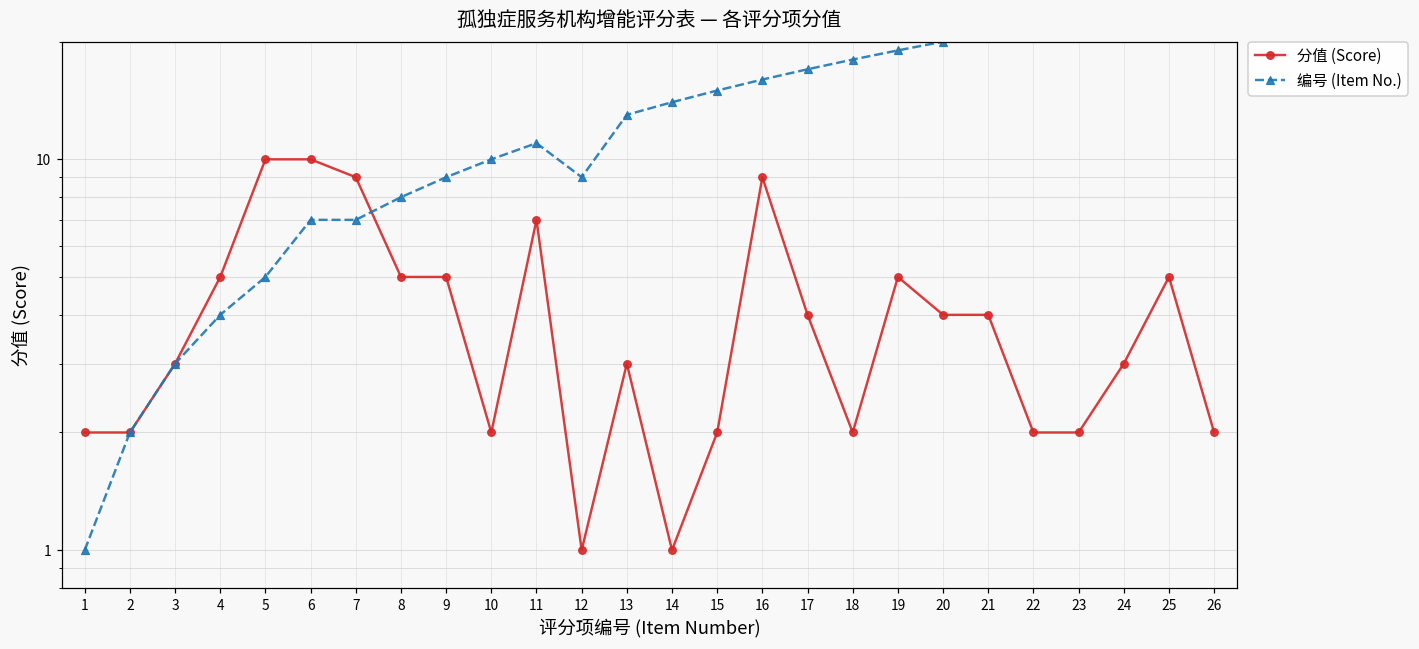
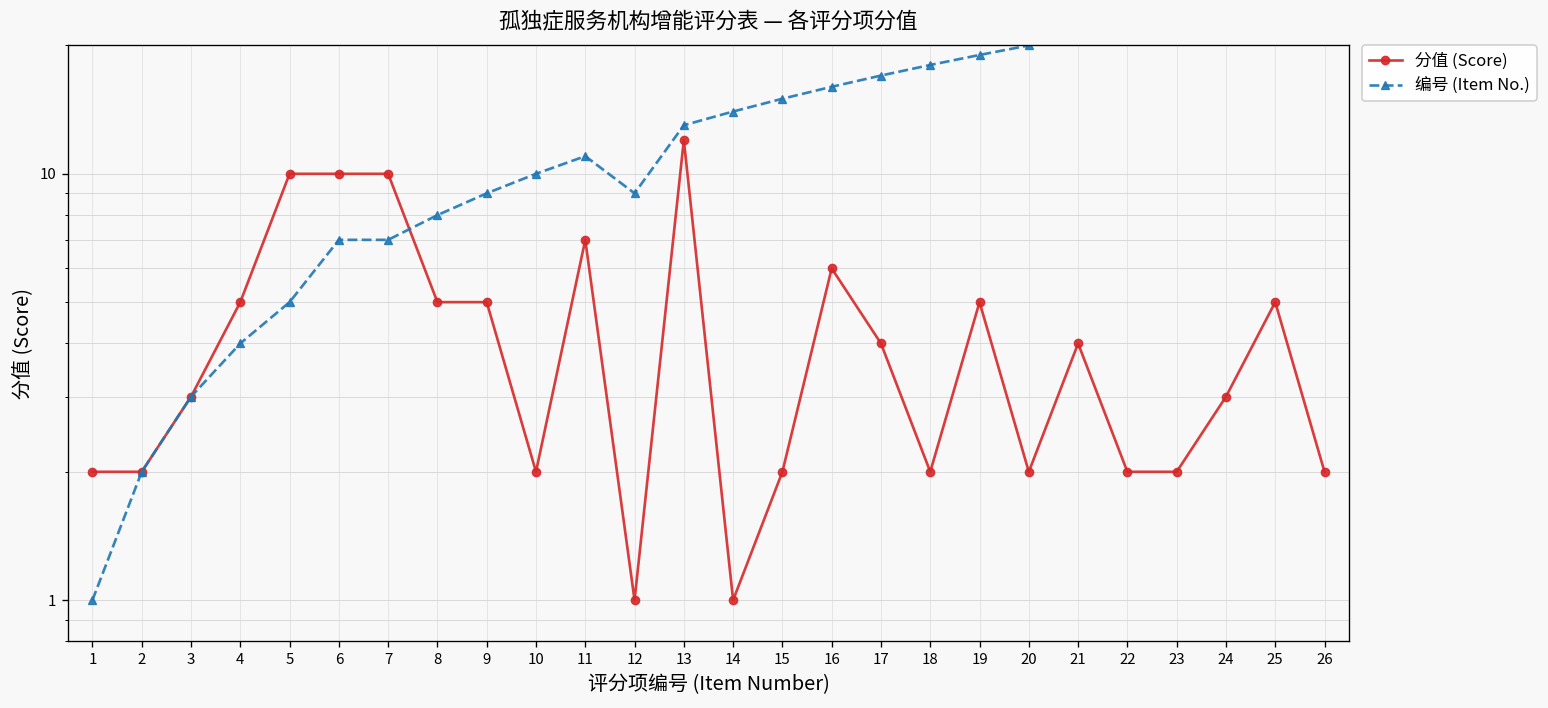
  {
    "分值 (Score)": {
      "1": 2,
      "4": 5,
      "5": 10,
      "6": 10,
-     "7": 9,
+     "7": 10,
      "8": 5,
      "9": 5,
      "10": 2,
      "11": 7,
      "12": 1,
-     "13": 3,
+     "13": 12,
      "14": 1,
      "15": 2,
-     "16": 9,
+     "16": 6,
      "17": 4,
      "18": 2,
      "19": 5,
-     "20": 4,
+     "20": 2,
      "21": 4,
      "22": 2,
      "23": 2,
      "24": 3,
      "25": 5,
      "26": 2
    },
    "编号 (Item No.)": {
      "1": 1,
      "4": 4,
      "5": 5,
      "6": 7,
      "7": 7,
      "8": 8,
      "9": 9,
      "10": 10,
      "11": 11,
      "12": 9,
      "13": 13,
      "14": 14,
      "15": 15,
      "16": 16,
      "17": 17,
      "18": 18,
      "19": 19,
      "20": 20
    }
  }
